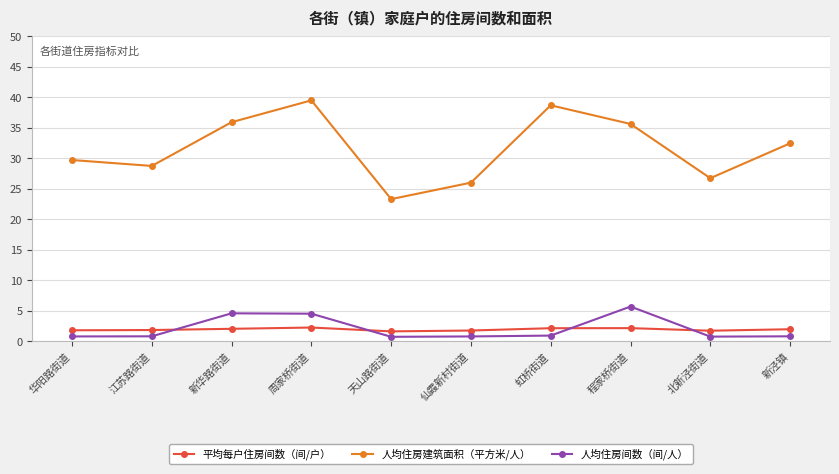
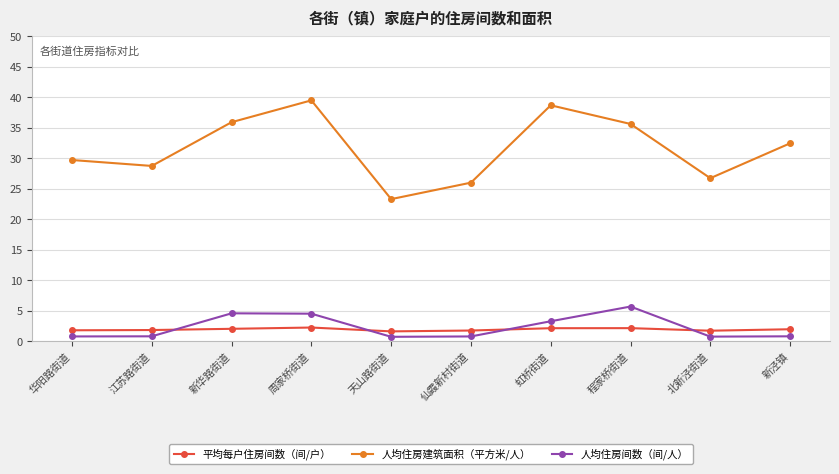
  {
    "人均住房间数（间/人）": {
      "华阳路街道": 1,
      "江苏路街道": 1,
      "新华路街道": 5,
      "周家桥街道": 5,
      "天山路街道": 1,
      "仙霞新村街道": 1,
-     "虹桥街道": 1,
+     "虹桥街道": 3,
      "程家桥街道": 6,
      "北新泾街道": 1,
      "新泾镇": 1
    }
  }
